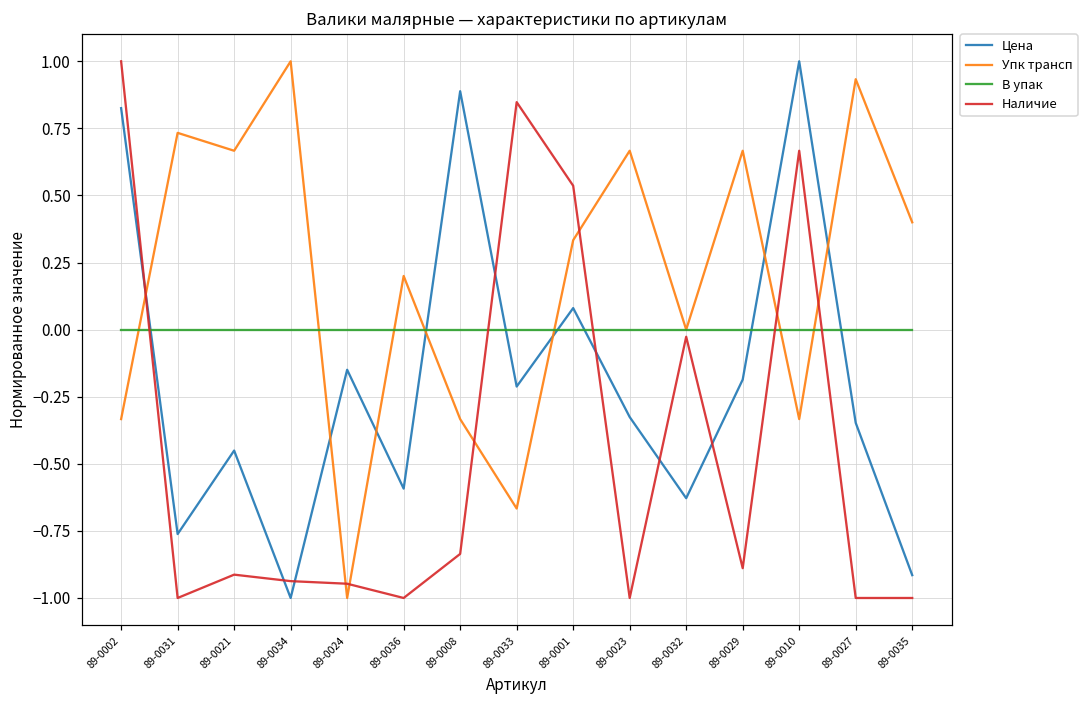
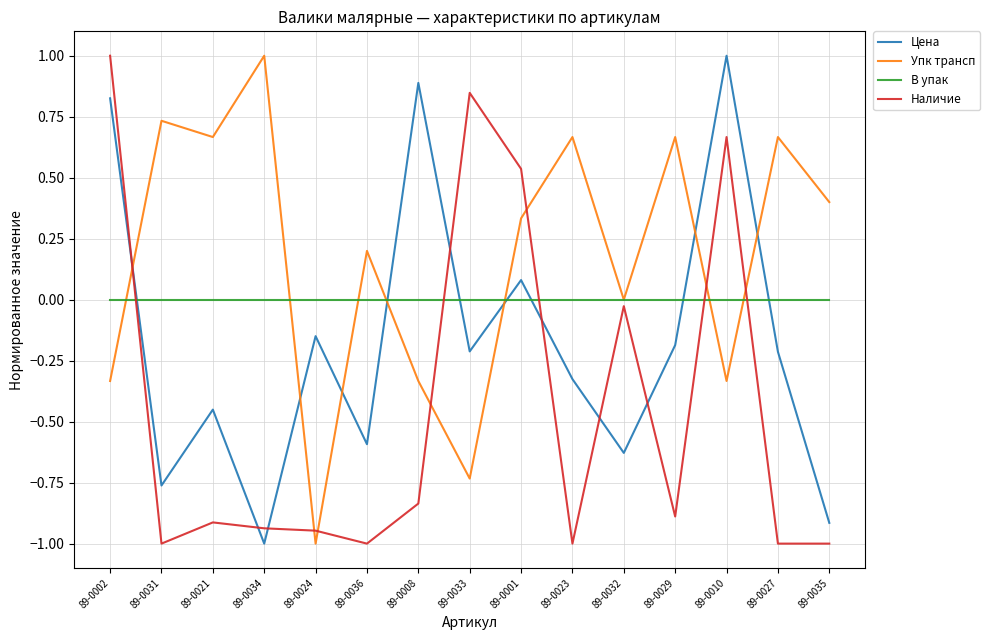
  {
    "Цена": {
      "89-0002": 0.83,
      "89-0031": -0.76,
      "89-0021": -0.45,
      "89-0034": -1.00,
      "89-0024": -0.15,
      "89-0036": -0.59,
      "89-0008": 0.89,
      "89-0033": -0.21,
      "89-0001": 0.08,
      "89-0023": -0.33,
      "89-0032": -0.63,
      "89-0029": -0.19,
      "89-0010": 1.00,
-     "89-0027": -0.35,
+     "89-0027": -0.21,
      "89-0035": -0.91
    },
    "Упк трансп": {
      "89-0002": -0.33,
      "89-0031": 0.73,
      "89-0021": 0.67,
      "89-0034": 1.00,
      "89-0024": -1.00,
      "89-0036": 0.20,
      "89-0008": -0.33,
-     "89-0033": -0.67,
+     "89-0033": -0.73,
      "89-0001": 0.33,
      "89-0023": 0.67,
      "89-0029": 0.67,
      "89-0010": -0.33,
-     "89-0027": 0.93,
+     "89-0027": 0.67,
      "89-0035": 0.40
    },
    "В упак": {
      "89-0002": 0.00,
      "89-0031": 0.00,
      "89-0021": 0.00,
      "89-0034": 0.00,
      "89-0024": 0.00,
      "89-0036": 0.00,
      "89-0008": 0.00,
      "89-0033": 0.00,
      "89-0001": 0.00,
      "89-0023": 0.00,
      "89-0029": 0.00,
      "89-0010": 0.00,
      "89-0027": 0.00,
      "89-0035": 0.00
    },
    "Наличие": {
      "89-0002": 1.00,
      "89-0031": -1.00,
      "89-0021": -0.91,
      "89-0034": -0.94,
      "89-0024": -0.95,
      "89-0036": -1.00,
      "89-0008": -0.84,
      "89-0033": 0.85,
      "89-0001": 0.54,
      "89-0023": -1.00,
      "89-0032": -0.03,
      "89-0029": -0.89,
      "89-0010": 0.67,
      "89-0027": -1.00,
      "89-0035": -1.00
    }
  }
